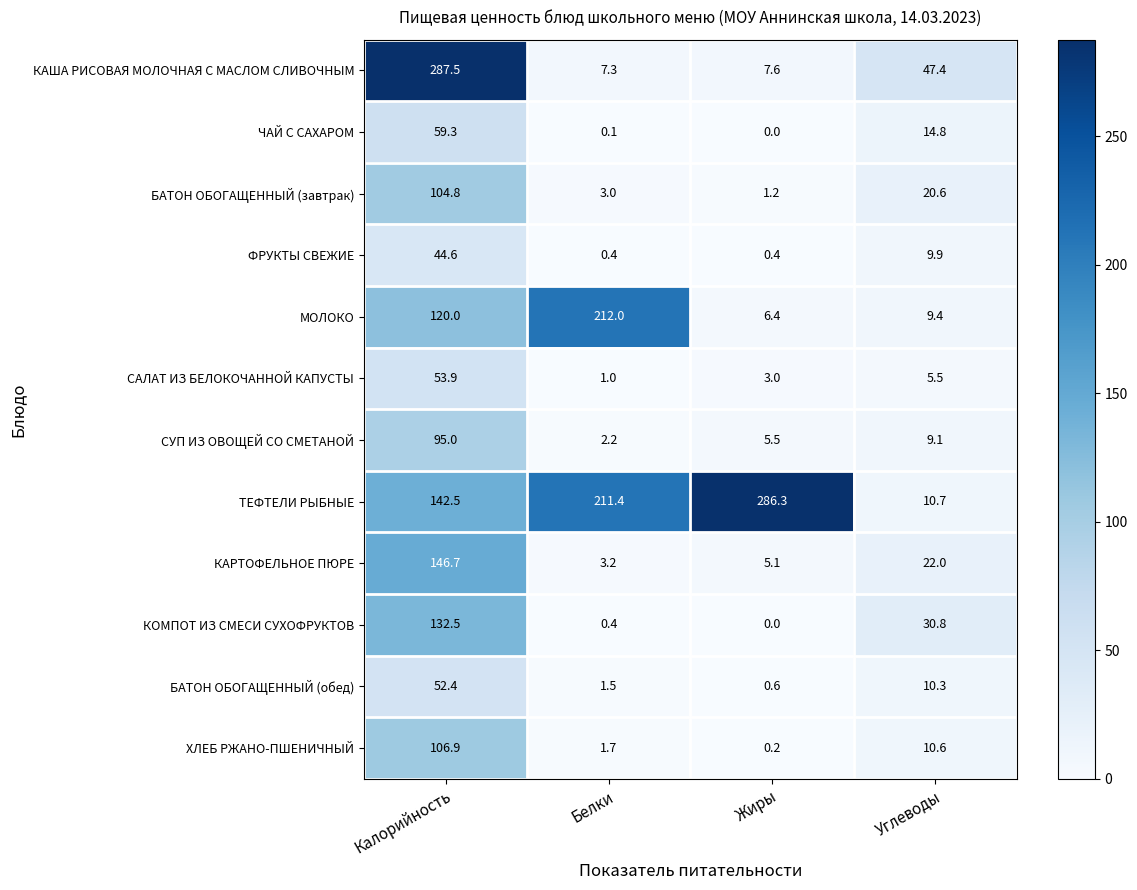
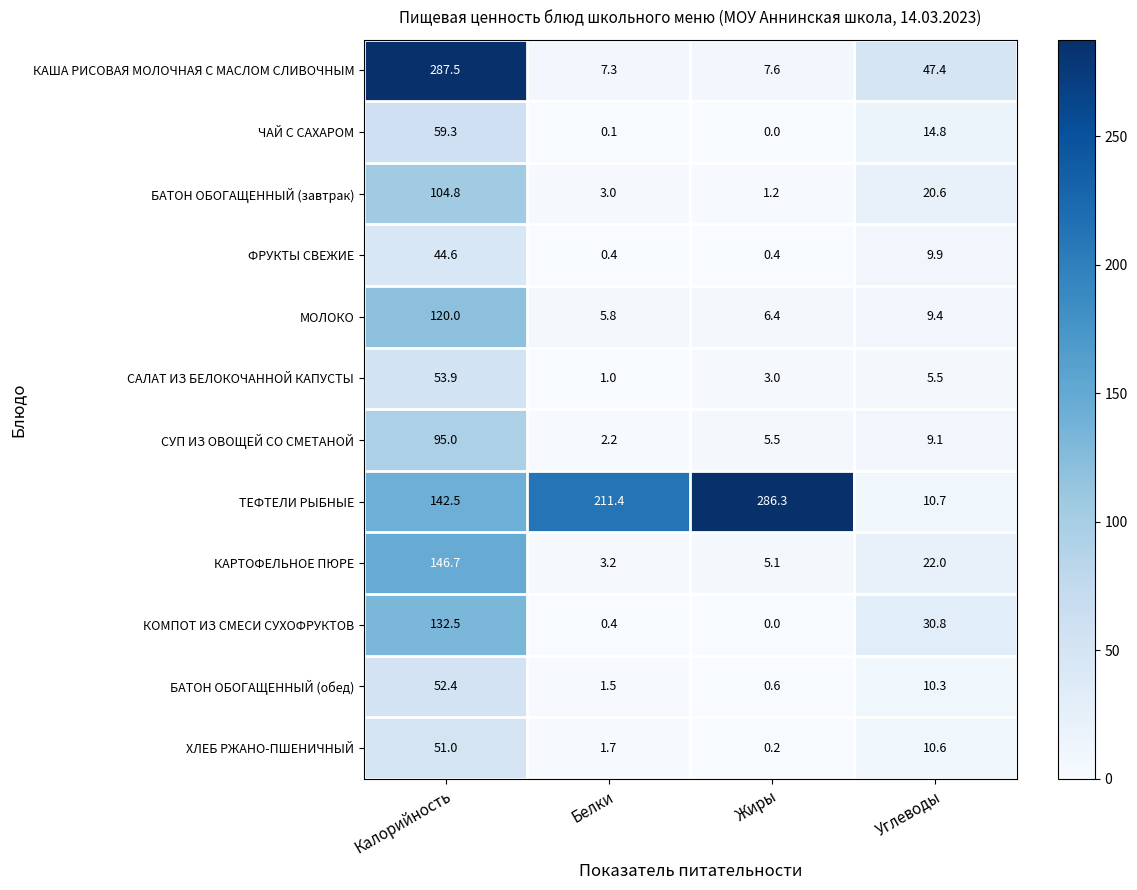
  {
    "КАША РИСОВАЯ МОЛОЧНАЯ С МАСЛОМ СЛИВОЧНЫМ": {
      "Калорийность": 287.5,
      "Белки": 7.3,
      "Жиры": 7.6,
      "Углеводы": 47.4
    },
    "ЧАЙ С САХАРОМ": {
      "Калорийность": 59.3,
      "Белки": 0.1,
      "Жиры": 0.0,
      "Углеводы": 14.8
    },
    "БАТОН ОБОГАЩЕННЫЙ (завтрак)": {
      "Калорийность": 104.8,
      "Белки": 3.0,
      "Жиры": 1.2,
      "Углеводы": 20.6
    },
    "ФРУКТЫ СВЕЖИЕ": {
      "Калорийность": 44.6,
      "Белки": 0.4,
      "Жиры": 0.4,
      "Углеводы": 9.9
    },
    "МОЛОКО": {
      "Калорийность": 120.0,
-     "Белки": 212.0,
+     "Белки": 5.8,
      "Жиры": 6.4,
      "Углеводы": 9.4
    },
    "САЛАТ ИЗ БЕЛОКОЧАННОЙ КАПУСТЫ": {
      "Калорийность": 53.9,
      "Белки": 1.0,
      "Жиры": 3.0,
      "Углеводы": 5.5
    },
    "СУП ИЗ ОВОЩЕЙ СО СМЕТАНОЙ": {
      "Калорийность": 95.0,
      "Белки": 2.2,
      "Жиры": 5.5,
      "Углеводы": 9.1
    },
    "ТЕФТЕЛИ РЫБНЫЕ": {
      "Калорийность": 142.5,
      "Белки": 211.4,
      "Жиры": 286.3,
      "Углеводы": 10.7
    },
    "КАРТОФЕЛЬНОЕ ПЮРЕ": {
      "Калорийность": 146.7,
      "Белки": 3.2,
      "Жиры": 5.1,
      "Углеводы": 22.0
    },
    "КОМПОТ ИЗ СМЕСИ СУХОФРУКТОВ": {
      "Калорийность": 132.5,
      "Белки": 0.4,
      "Жиры": 0.0,
      "Углеводы": 30.8
    },
    "БАТОН ОБОГАЩЕННЫЙ (обед)": {
      "Калорийность": 52.4,
      "Белки": 1.5,
      "Жиры": 0.6,
      "Углеводы": 10.3
    },
    "ХЛЕБ РЖАНО-ПШЕНИЧНЫЙ": {
-     "Калорийность": 106.9,
+     "Калорийность": 51.0,
      "Белки": 1.7,
      "Жиры": 0.2,
      "Углеводы": 10.6
    }
  }
